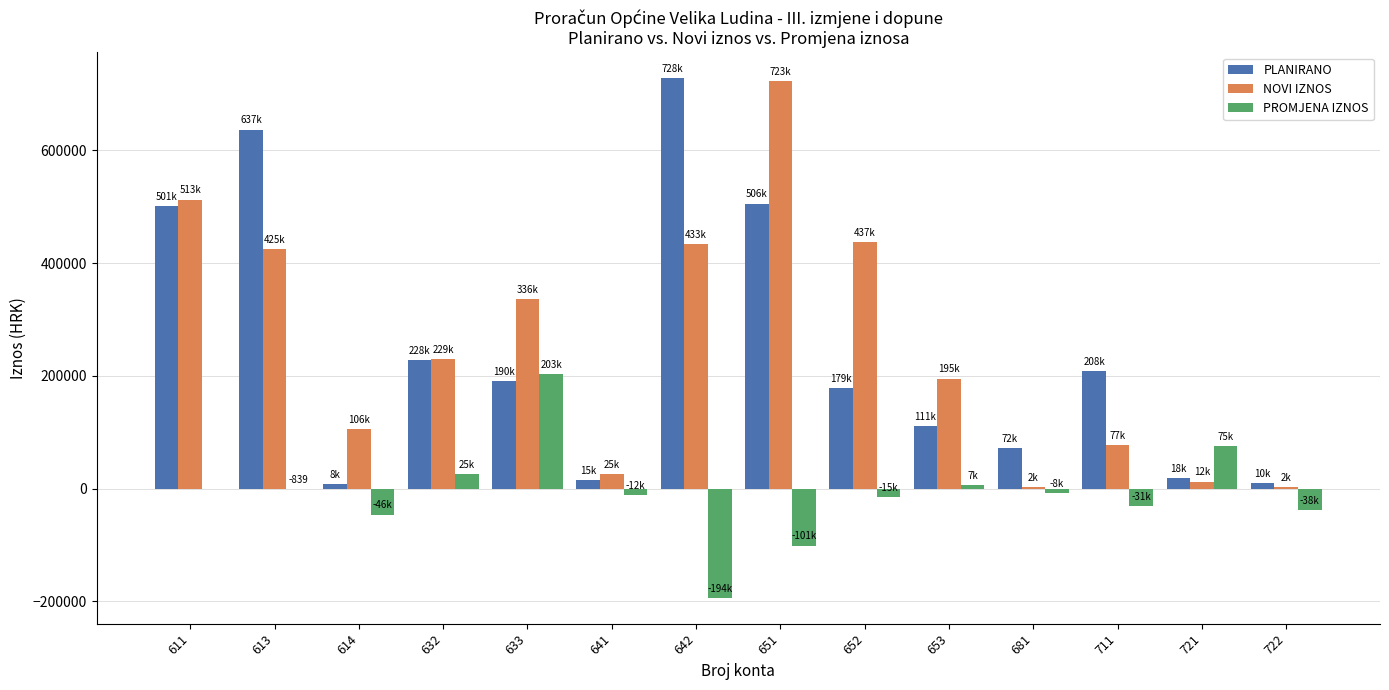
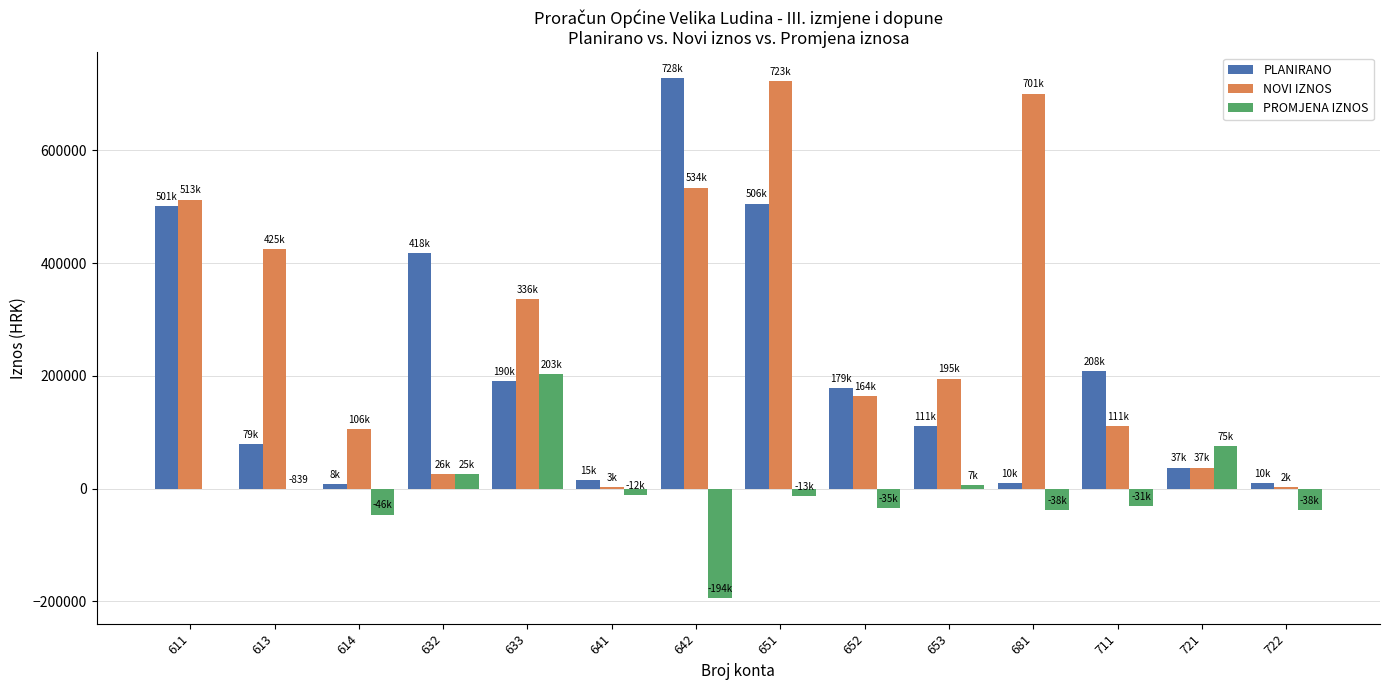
  {
    "PLANIRANO": {
      "611": "501k",
-     "613": "637k",
+     "613": "79k",
      "614": "8k",
-     "632": "228k",
+     "632": "418k",
      "633": "190k",
      "641": "15k",
      "642": "728k",
      "651": "506k",
      "652": "179k",
      "653": "111k",
-     "681": "72k",
+     "681": "10k",
      "711": "208k",
-     "721": "18k",
+     "721": "37k",
      "722": "10k"
    },
    "NOVI IZNOS": {
      "611": "513k",
      "613": "425k",
      "614": "106k",
-     "632": "229k",
+     "632": "26k",
      "633": "336k",
-     "641": "25k",
-     "642": "433k",
+     "641": "3k",
+     "642": "534k",
      "651": "723k",
-     "652": "437k",
+     "652": "164k",
      "653": "195k",
-     "681": "2k",
-     "711": "77k",
-     "721": "12k",
+     "681": "701k",
+     "711": "111k",
+     "721": "37k",
      "722": "2k"
    },
    "PROMJENA IZNOS": {
      "613": "-839",
      "614": "-46k",
      "632": "25k",
      "633": "203k",
      "641": "-12k",
      "642": "-194k",
-     "651": "-101k",
-     "652": "-15k",
+     "651": "-13k",
+     "652": "-35k",
      "653": "7k",
-     "681": "-8k",
+     "681": "-38k",
      "711": "-31k",
      "721": "75k",
      "722": "-38k"
    }
  }
